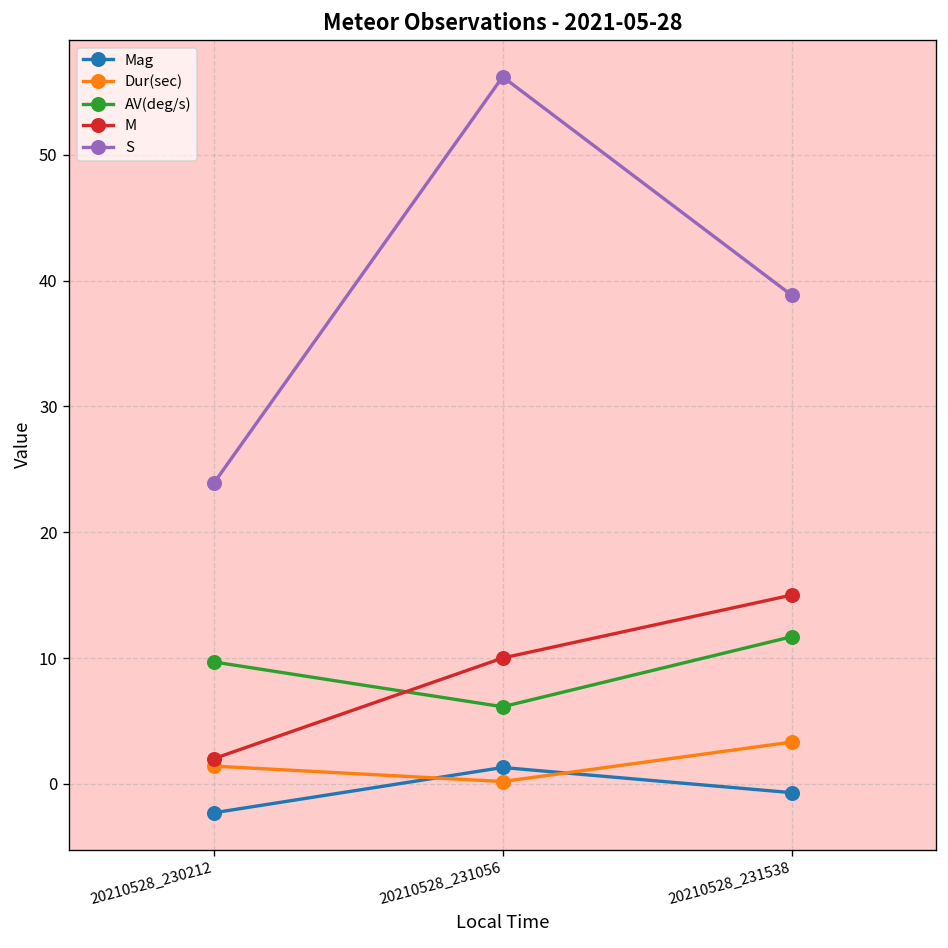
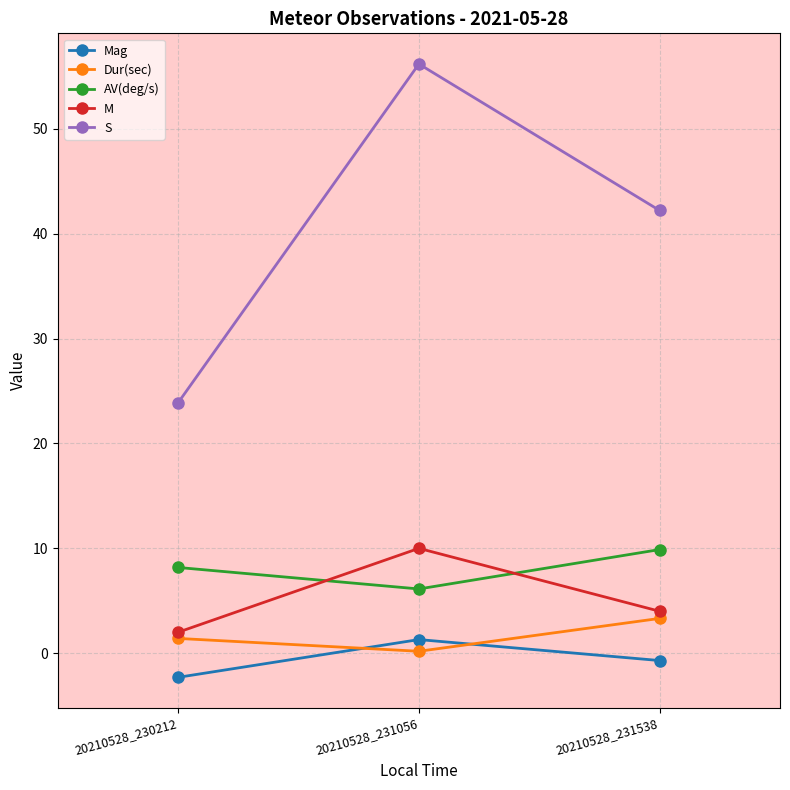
  {
    "Mag": {
      "20210528_230212": -2.3,
      "20210528_231056": 1.3,
      "20210528_231538": -0.7
    },
    "Dur(sec)": {
      "20210528_230212": 1.4,
      "20210528_231056": 0.2,
      "20210528_231538": 3.3
    },
    "AV(deg/s)": {
-     "20210528_230212": 9.7,
+     "20210528_230212": 8.2,
      "20210528_231056": 6.1,
-     "20210528_231538": 11.7
+     "20210528_231538": 9.9
    },
    "M": {
      "20210528_230212": 2,
      "20210528_231056": 10,
-     "20210528_231538": 15
+     "20210528_231538": 4
    },
    "S": {
      "20210528_230212": 23.9,
      "20210528_231056": 56.2,
-     "20210528_231538": 38.8
+     "20210528_231538": 42.2
    }
  }
